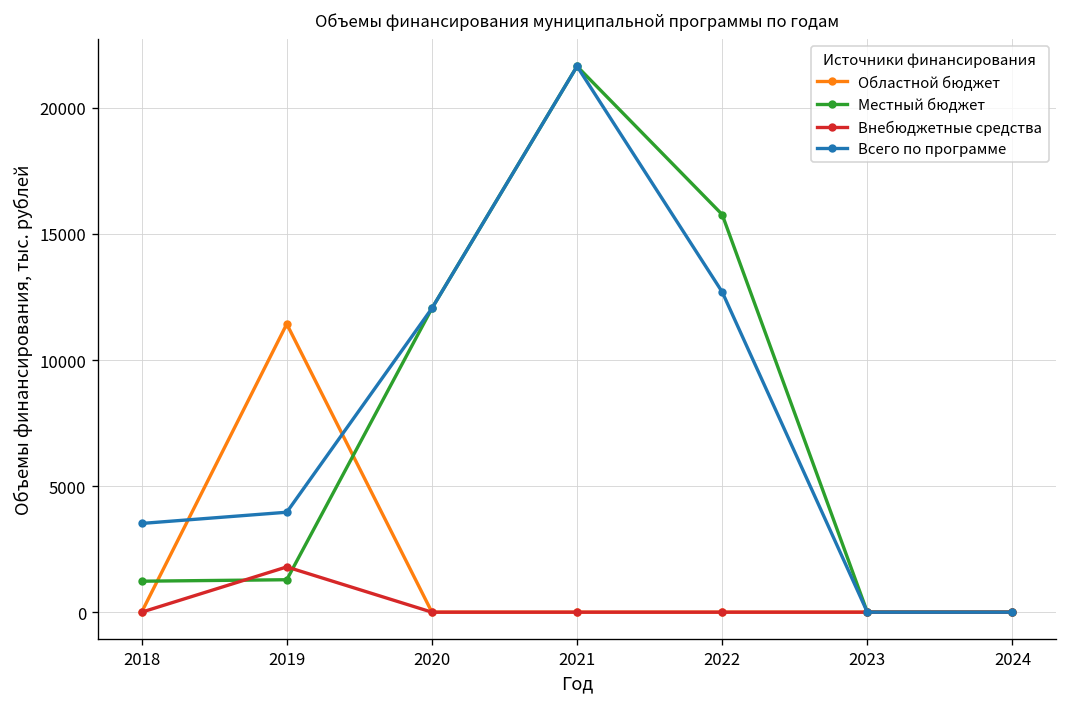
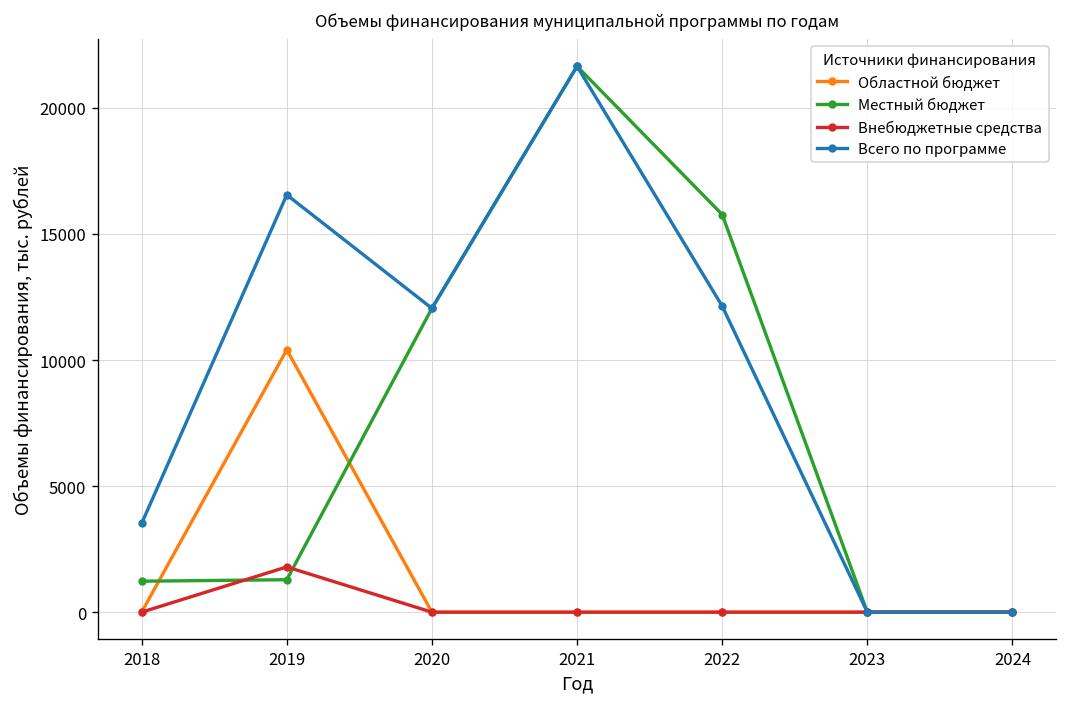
  {
    "Областной бюджет": {
-     "2019": 11400
+     "2019": 10400
    },
    "Местный бюджет": {
      "2018": 1200,
      "2019": 1300,
      "2022": 15800
    },
    "Внебюджетные средства": {
      "2019": 1800
    },
    "Всего по программе": {
      "2018": 3500,
-     "2019": 4000,
-     "2022": 12700
+     "2019": 16600,
+     "2022": 12100
    }
  }
